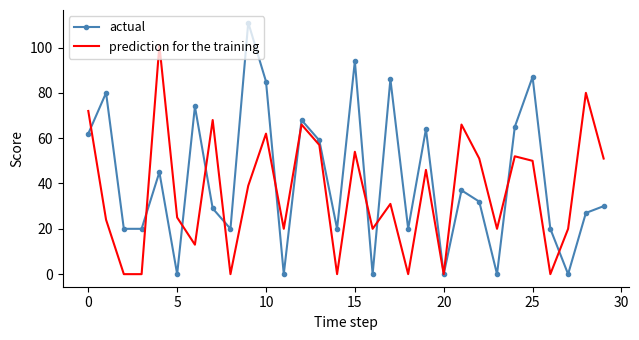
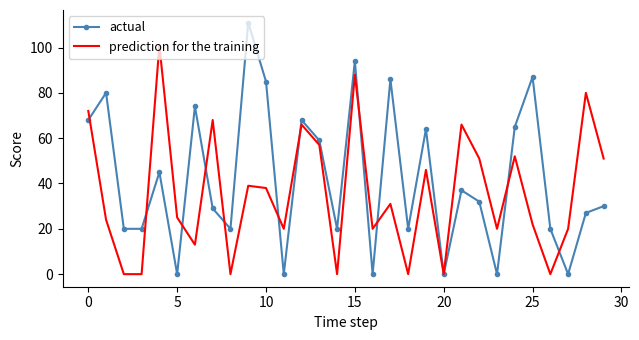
  {
    "actual": {
-     "0": 62,
+     "0": 68,
      "5": 0,
      "10": 85,
      "15": 94,
      "25": 87
    },
    "prediction for the training": {
      "0": 72,
      "5": 25,
-     "10": 62,
-     "15": 54,
-     "25": 50
+     "10": 38,
+     "15": 88,
+     "25": 22
    }
  }
